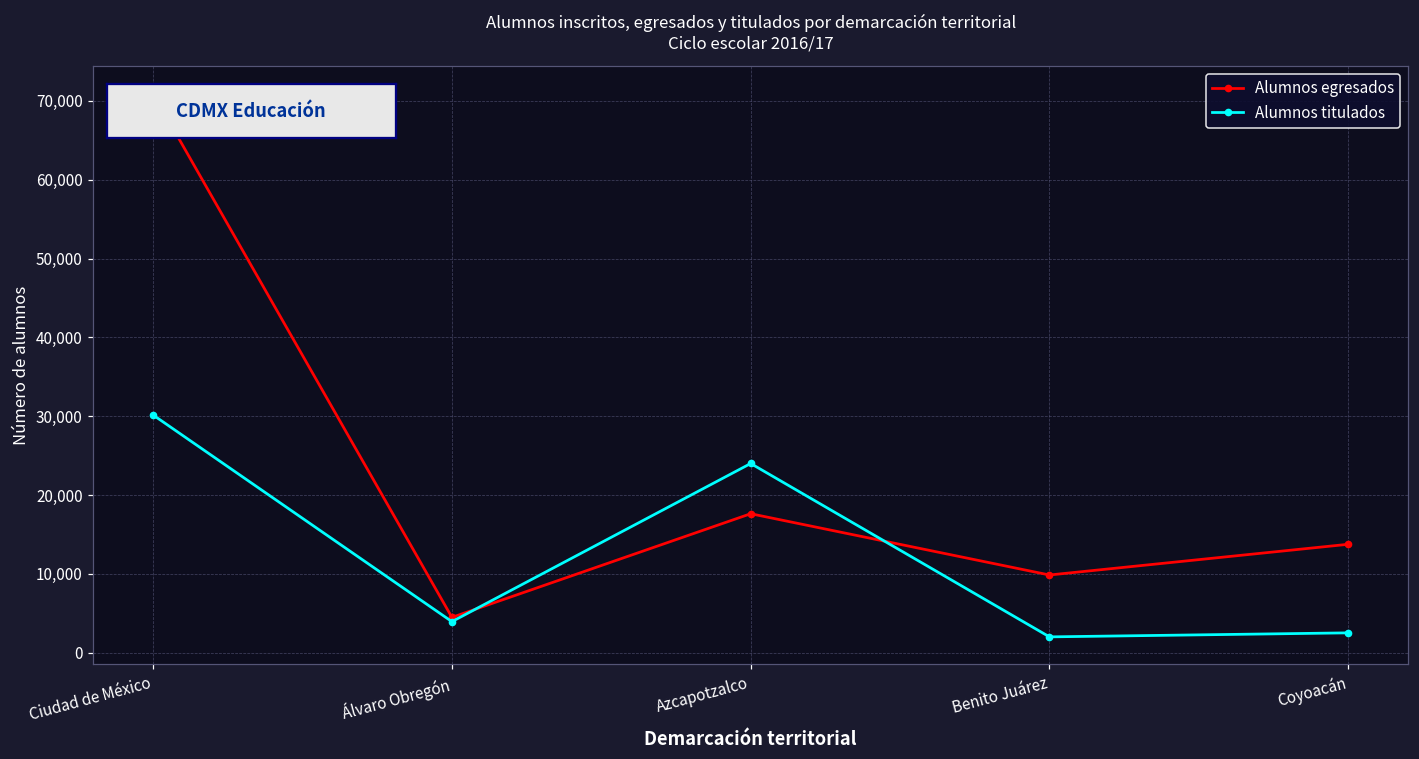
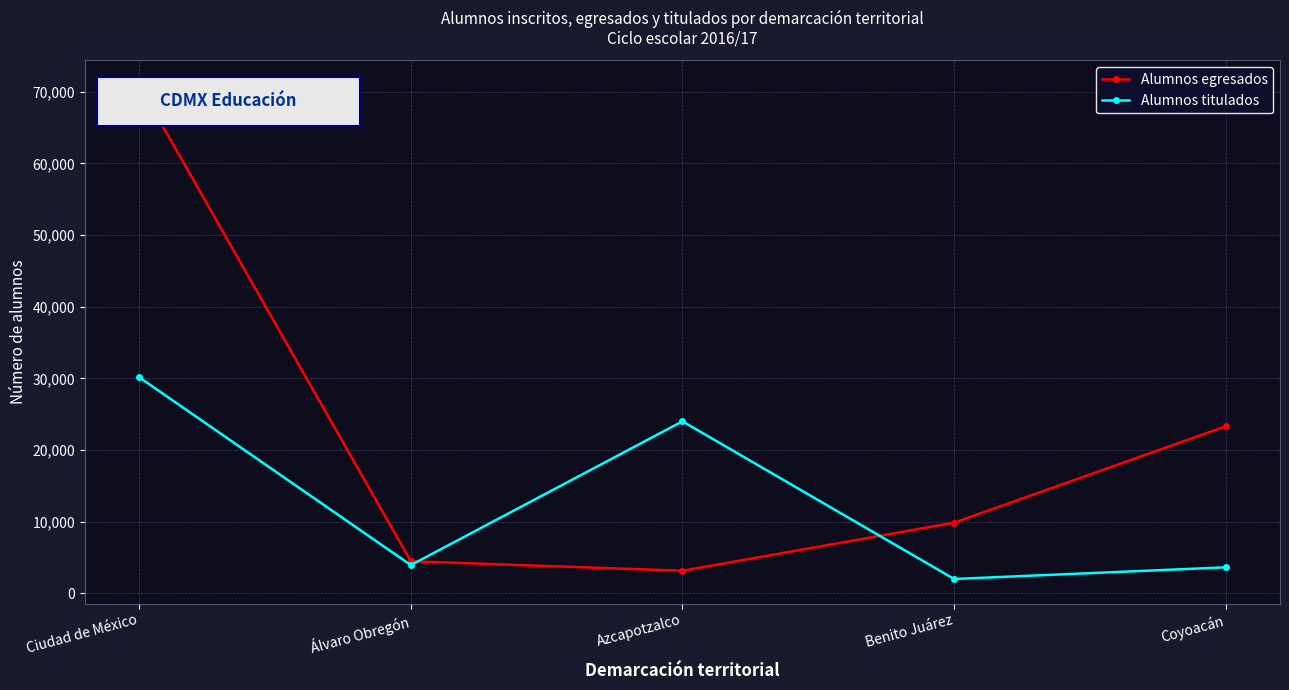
  {
    "Alumnos egresados": {
      "Ciudad de México": "71,000",
      "Álvaro Obregón": "4,000",
-     "Azcapotzalco": "18,000",
+     "Azcapotzalco": "3,000",
      "Benito Juárez": "10,000",
-     "Coyoacán": "14,000"
+     "Coyoacán": "23,000"
    },
    "Alumnos titulados": {
      "Ciudad de México": "30,000",
      "Álvaro Obregón": "4,000",
      "Azcapotzalco": "24,000",
      "Benito Juárez": "2,000",
-     "Coyoacán": "3,000"
+     "Coyoacán": "4,000"
    }
  }
